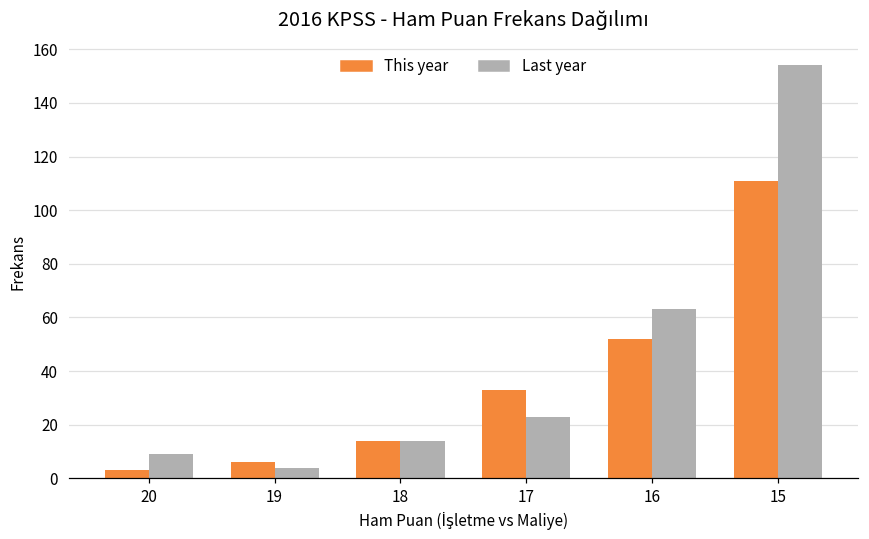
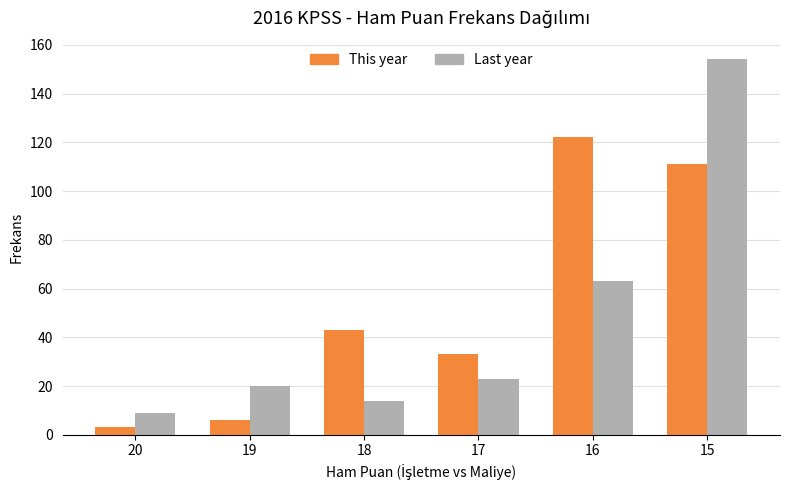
  {
    "This year": {
      "20": 3,
      "19": 6,
-     "18": 14,
+     "18": 43,
      "17": 33,
-     "16": 52,
+     "16": 122,
      "15": 111
    },
    "Last year": {
      "20": 9,
-     "19": 4,
+     "19": 20,
      "18": 14,
      "17": 23,
      "16": 63,
      "15": 154
    }
  }
